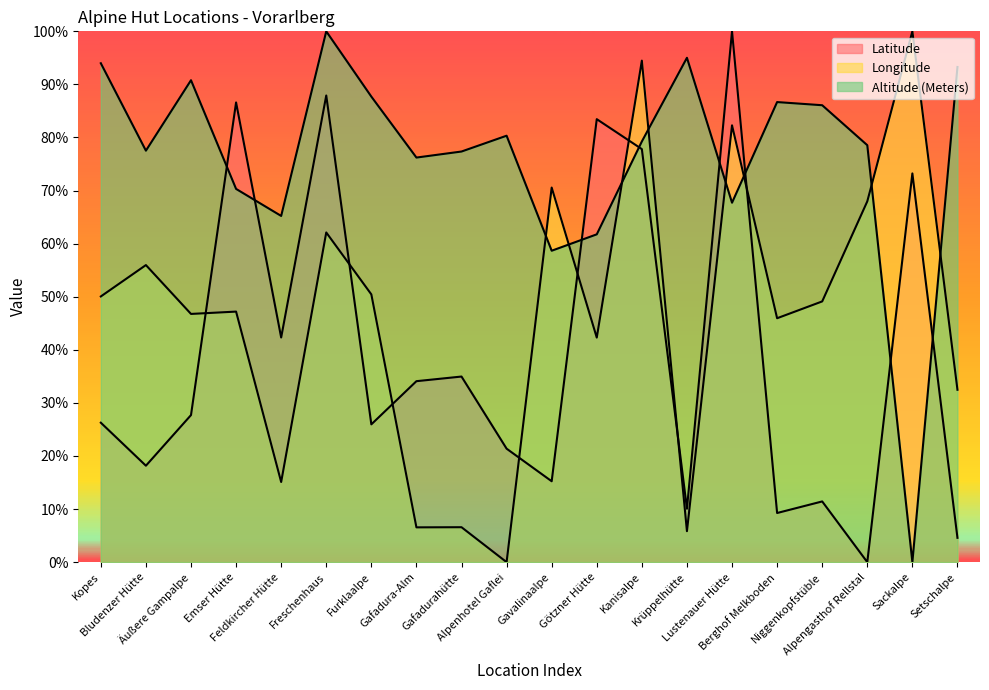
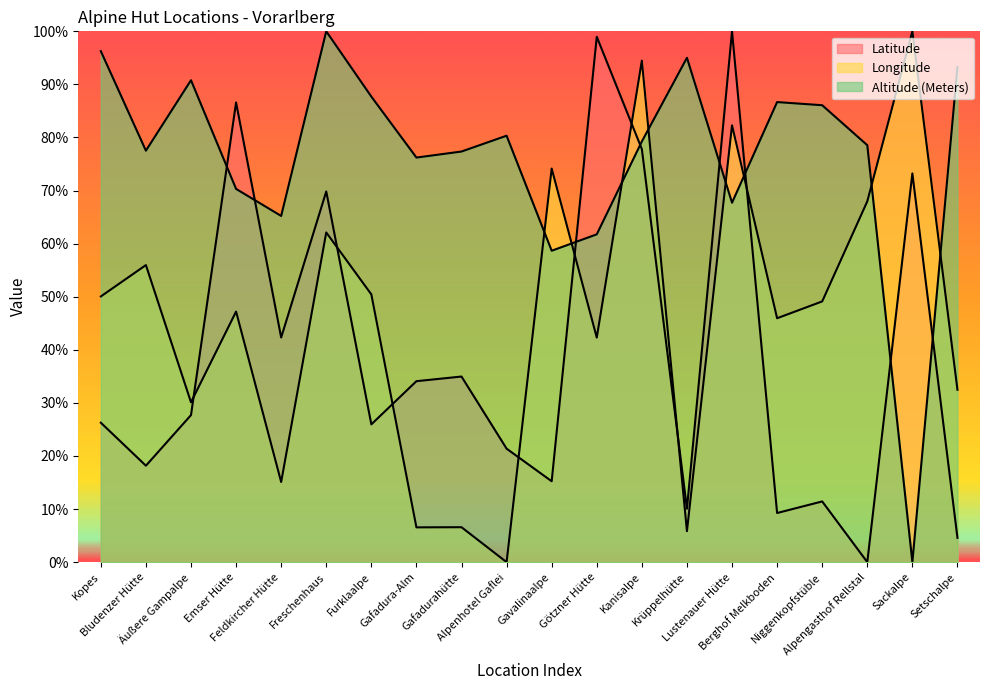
  {
    "Latitude": {
      "Kopes": "26%",
      "Bludenzer Hütte": "18%",
      "Äußere Gampalpe": "28%",
      "Emser Hütte": "87%",
      "Feldkircher Hütte": "42%",
-     "Freschenhaus": "88%",
+     "Freschenhaus": "70%",
      "Furklaalpe": "26%",
      "Gafadura-Alm": "34%",
      "Gafadurahütte": "35%",
      "Alpenhotel Gaflei": "21%",
      "Gavalinaalpe": "15%",
-     "Götzner Hütte": "83%",
+     "Götzner Hütte": "99%",
      "Kanisalpe": "78%",
      "Krüppelhütte": "10%",
      "Lustenauer Hütte": "100%",
      "Berghof Melkboden": "9%",
      "Niggenkopfstüble": "11%",
      "Alpengasthof Rellstal": "0%",
      "Sackalpe": "73%",
      "Setschalpe": "5%"
    },
    "Longitude": {
      "Kopes": "50%",
      "Bludenzer Hütte": "56%",
-     "Äußere Gampalpe": "47%",
+     "Äußere Gampalpe": "30%",
      "Emser Hütte": "47%",
      "Feldkircher Hütte": "15%",
      "Freschenhaus": "62%",
      "Furklaalpe": "50%",
      "Gafadura-Alm": "7%",
      "Gafadurahütte": "7%",
      "Alpenhotel Gaflei": "0%",
-     "Gavalinaalpe": "71%",
+     "Gavalinaalpe": "74%",
      "Götzner Hütte": "42%",
      "Kanisalpe": "94%",
      "Krüppelhütte": "6%",
      "Lustenauer Hütte": "82%",
      "Berghof Melkboden": "46%",
      "Niggenkopfstüble": "49%",
      "Alpengasthof Rellstal": "68%",
      "Sackalpe": "100%",
      "Setschalpe": "32%"
    },
    "Altitude (Meters)": {
-     "Kopes": "94%",
+     "Kopes": "96%",
      "Bludenzer Hütte": "78%",
      "Äußere Gampalpe": "91%",
      "Emser Hütte": "70%",
      "Feldkircher Hütte": "65%",
      "Freschenhaus": "100%",
      "Furklaalpe": "88%",
      "Gafadura-Alm": "76%",
      "Gafadurahütte": "77%",
      "Alpenhotel Gaflei": "80%",
      "Gavalinaalpe": "59%",
      "Götzner Hütte": "62%",
      "Kanisalpe": "79%",
      "Krüppelhütte": "95%",
      "Lustenauer Hütte": "68%",
      "Berghof Melkboden": "87%",
      "Niggenkopfstüble": "86%",
      "Alpengasthof Rellstal": "79%",
      "Sackalpe": "0%"
    }
  }
